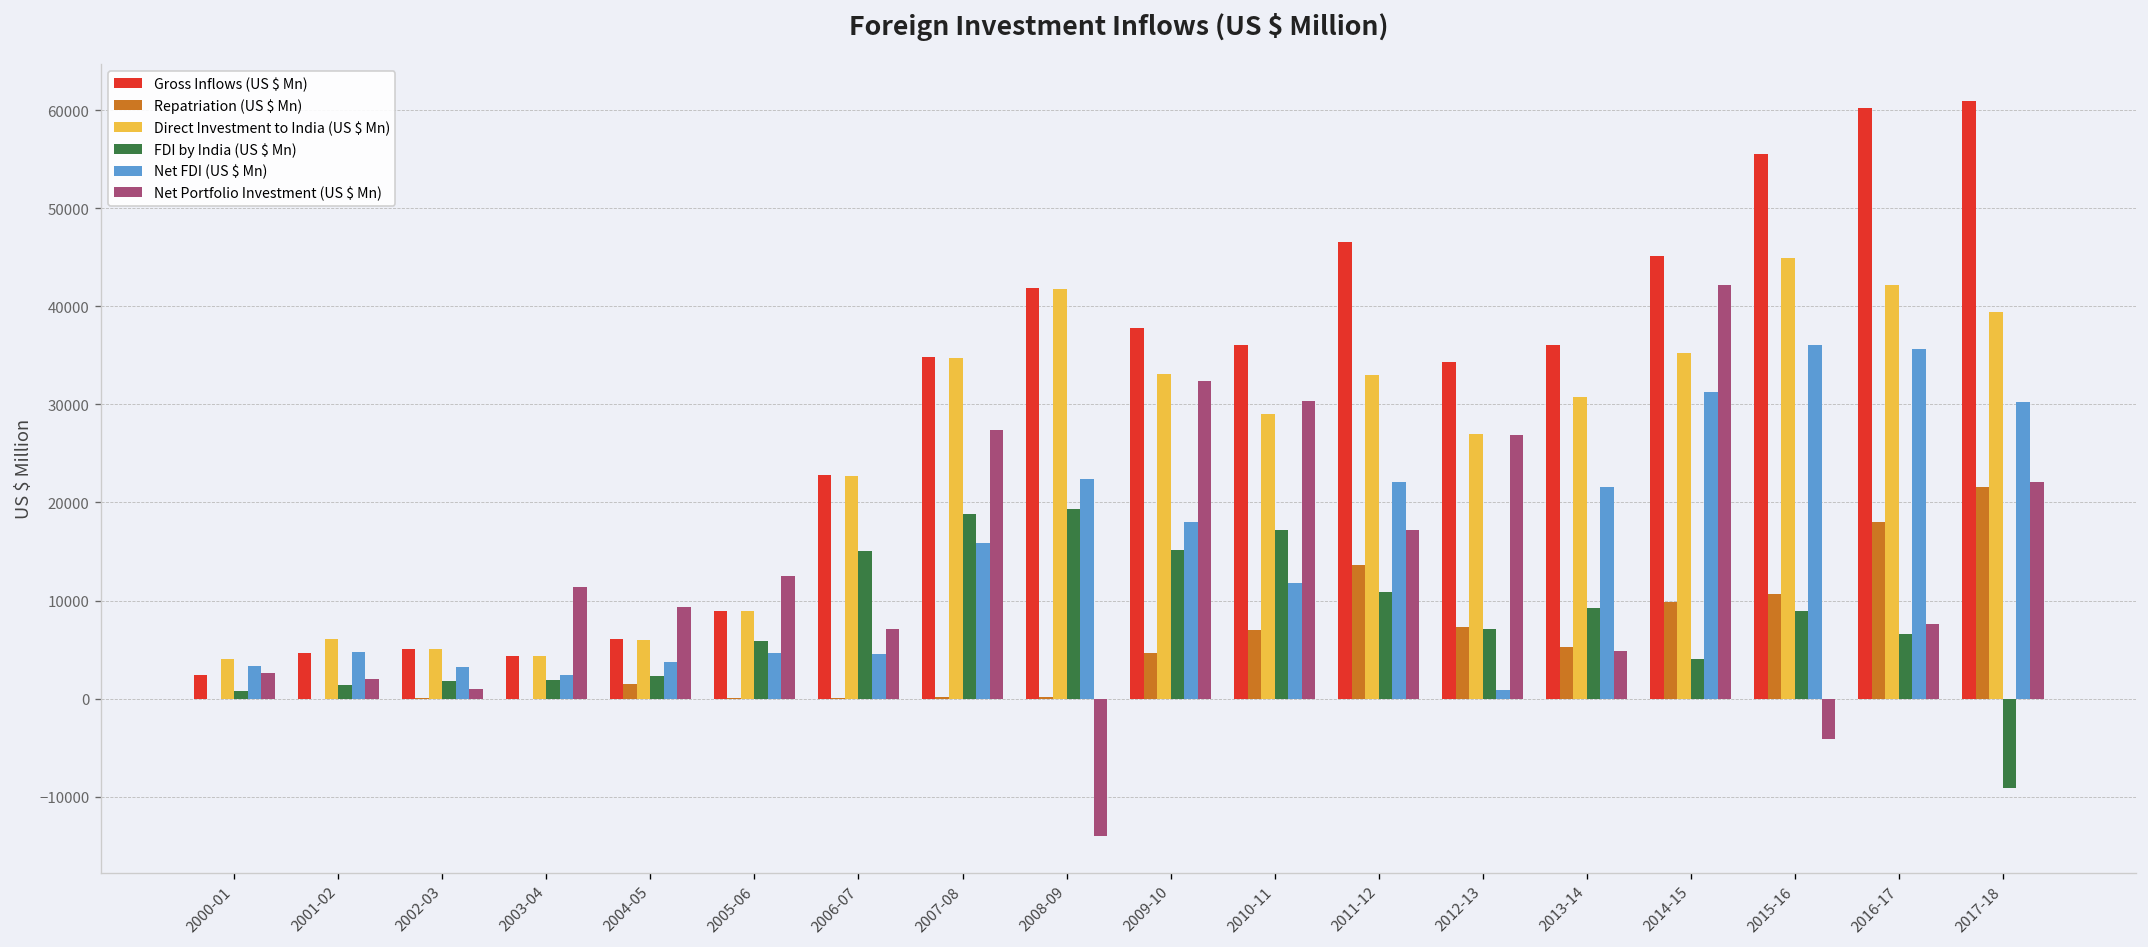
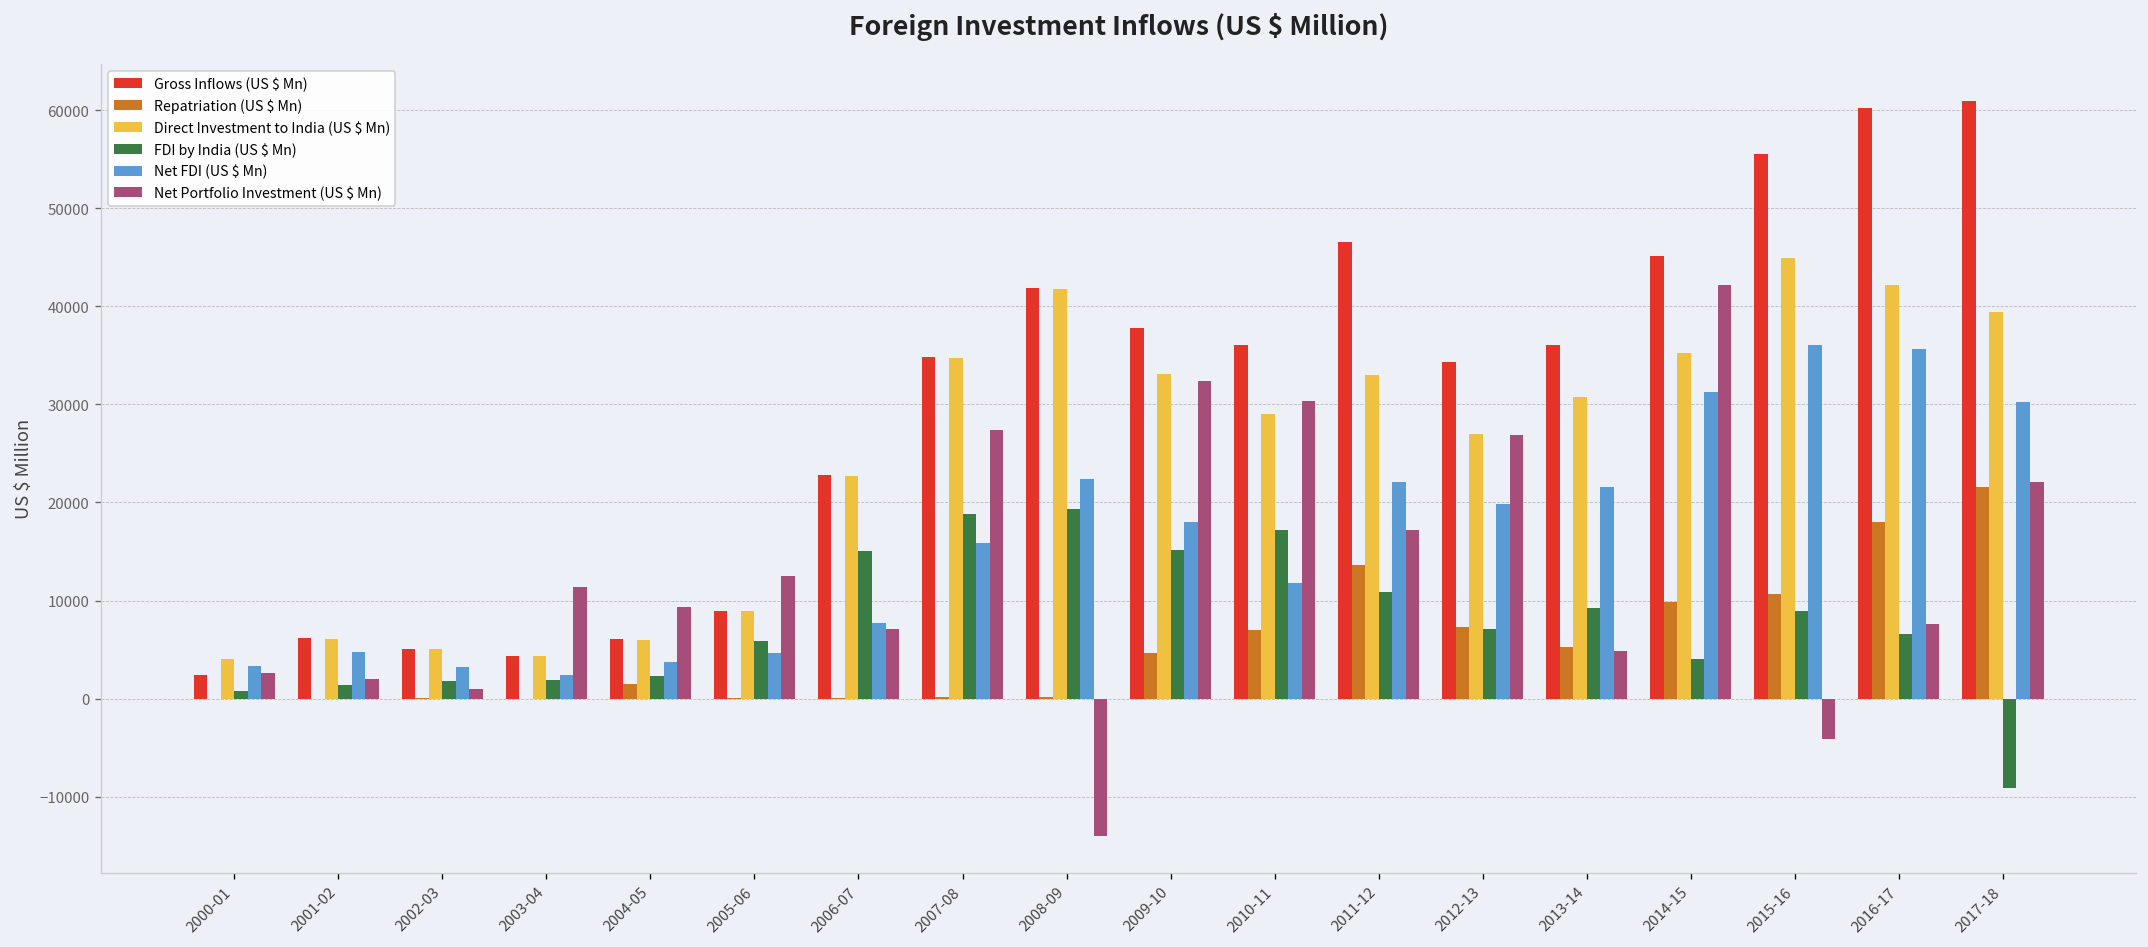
  {
    "Gross Inflows (US $ Mn)": {
      "2000-01": 2000,
-     "2001-02": 5000,
+     "2001-02": 6000,
      "2002-03": 5000,
      "2003-04": 4000,
      "2004-05": 6000,
      "2005-06": 9000,
      "2006-07": 23000,
      "2007-08": 35000,
      "2008-09": 42000,
      "2009-10": 38000,
      "2010-11": 36000,
      "2011-12": 47000,
      "2012-13": 34000,
      "2013-14": 36000,
      "2014-15": 45000,
      "2015-16": 56000,
      "2016-17": 60000,
      "2017-18": 61000
    },
    "Repatriation (US $ Mn)": {
      "2000-01": 0,
      "2003-04": 0,
      "2004-05": 2000,
      "2009-10": 5000,
      "2010-11": 7000,
      "2011-12": 14000,
      "2012-13": 7000,
      "2013-14": 5000,
      "2014-15": 10000,
      "2015-16": 11000,
      "2016-17": 18000,
      "2017-18": 22000
    },
    "Direct Investment to India (US $ Mn)": {
      "2000-01": 4000,
      "2001-02": 6000,
      "2002-03": 5000,
      "2003-04": 4000,
      "2004-05": 6000,
      "2005-06": 9000,
      "2006-07": 23000,
      "2007-08": 35000,
      "2008-09": 42000,
      "2009-10": 33000,
      "2010-11": 29000,
      "2011-12": 33000,
      "2012-13": 27000,
      "2013-14": 31000,
      "2014-15": 35000,
      "2015-16": 45000,
      "2016-17": 42000,
      "2017-18": 39000
    },
    "FDI by India (US $ Mn)": {
      "2000-01": 1000,
      "2001-02": 1000,
      "2002-03": 2000,
      "2003-04": 2000,
      "2004-05": 2000,
      "2005-06": 6000,
      "2006-07": 15000,
      "2007-08": 19000,
      "2008-09": 19000,
      "2009-10": 15000,
      "2010-11": 17000,
      "2011-12": 11000,
      "2012-13": 7000,
      "2013-14": 9000,
      "2014-15": 4000,
      "2015-16": 9000,
      "2016-17": 7000,
      "2017-18": -9000
    },
    "Net FDI (US $ Mn)": {
      "2000-01": 3000,
      "2001-02": 5000,
      "2002-03": 3000,
      "2003-04": 2000,
      "2004-05": 4000,
      "2005-06": 5000,
-     "2006-07": 5000,
+     "2006-07": 8000,
      "2007-08": 16000,
      "2008-09": 22000,
      "2009-10": 18000,
      "2010-11": 12000,
      "2011-12": 22000,
-     "2012-13": 1000,
+     "2012-13": 20000,
      "2013-14": 22000,
      "2014-15": 31000,
      "2015-16": 36000,
      "2016-17": 36000,
      "2017-18": 30000
    },
    "Net Portfolio Investment (US $ Mn)": {
      "2000-01": 3000,
      "2001-02": 2000,
      "2002-03": 1000,
      "2003-04": 11000,
      "2004-05": 9000,
      "2005-06": 12000,
      "2006-07": 7000,
      "2007-08": 27000,
      "2008-09": -14000,
      "2009-10": 32000,
      "2010-11": 30000,
      "2011-12": 17000,
      "2012-13": 27000,
      "2013-14": 5000,
      "2014-15": 42000,
      "2015-16": -4000,
      "2016-17": 8000,
      "2017-18": 22000
    }
  }
